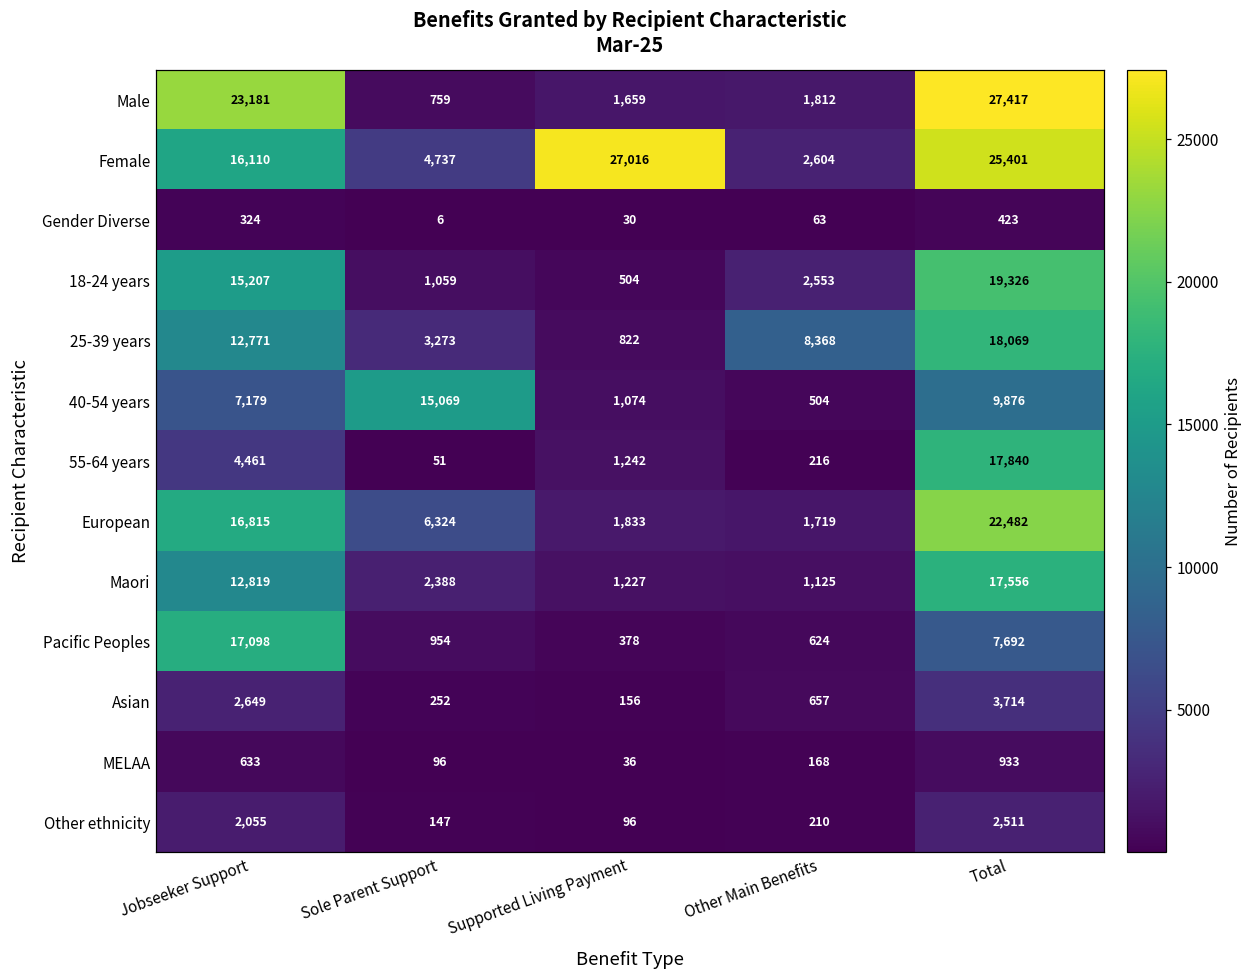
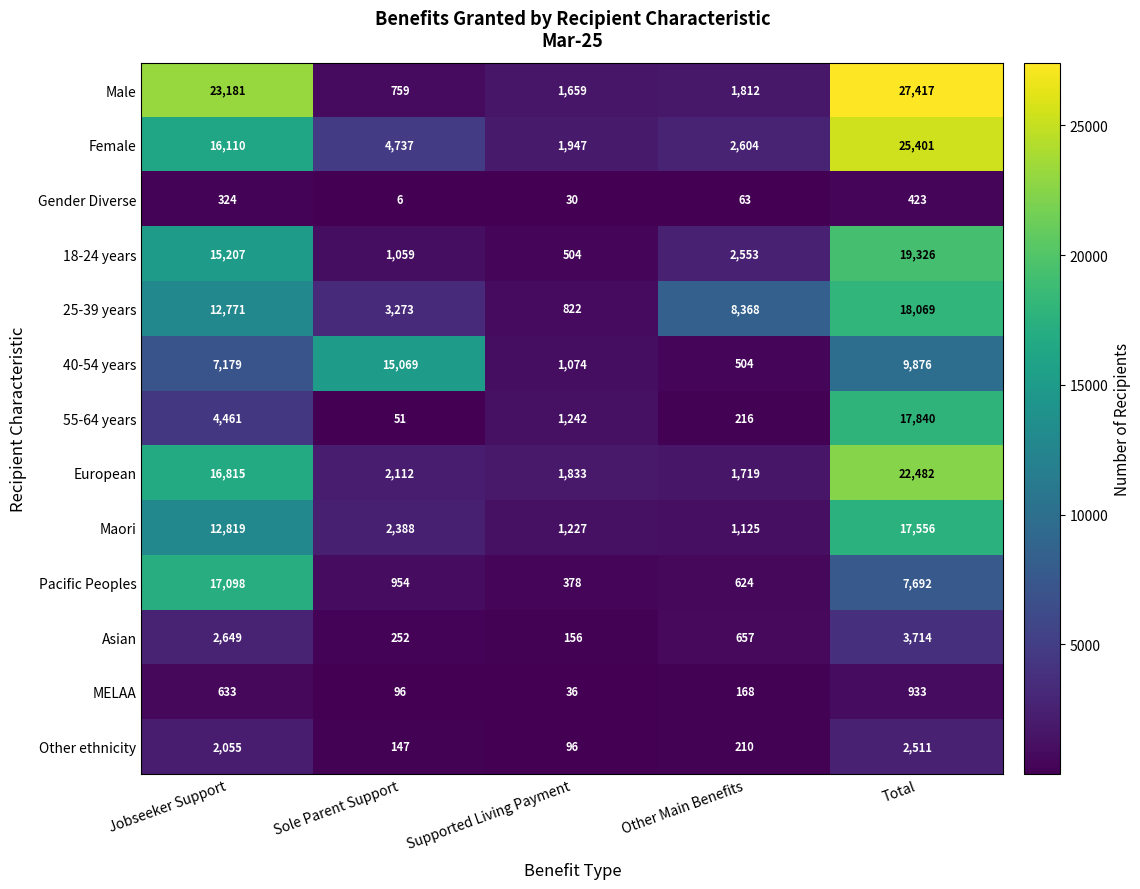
  {
    "Male": {
      "Jobseeker Support": "23,181",
      "Sole Parent Support": "759",
      "Supported Living Payment": "1,659",
      "Other Main Benefits": "1,812",
      "Total": "27,417"
    },
    "Female": {
      "Jobseeker Support": "16,110",
      "Sole Parent Support": "4,737",
-     "Supported Living Payment": "27,016",
+     "Supported Living Payment": "1,947",
      "Other Main Benefits": "2,604",
      "Total": "25,401"
    },
    "Gender Diverse": {
      "Jobseeker Support": "324",
      "Sole Parent Support": "6",
      "Supported Living Payment": "30",
      "Other Main Benefits": "63",
      "Total": "423"
    },
    "18-24 years": {
      "Jobseeker Support": "15,207",
      "Sole Parent Support": "1,059",
      "Supported Living Payment": "504",
      "Other Main Benefits": "2,553",
      "Total": "19,326"
    },
    "25-39 years": {
      "Jobseeker Support": "12,771",
      "Sole Parent Support": "3,273",
      "Supported Living Payment": "822",
      "Other Main Benefits": "8,368",
      "Total": "18,069"
    },
    "40-54 years": {
      "Jobseeker Support": "7,179",
      "Sole Parent Support": "15,069",
      "Supported Living Payment": "1,074",
      "Other Main Benefits": "504",
      "Total": "9,876"
    },
    "55-64 years": {
      "Jobseeker Support": "4,461",
      "Sole Parent Support": "51",
      "Supported Living Payment": "1,242",
      "Other Main Benefits": "216",
      "Total": "17,840"
    },
    "European": {
      "Jobseeker Support": "16,815",
-     "Sole Parent Support": "6,324",
+     "Sole Parent Support": "2,112",
      "Supported Living Payment": "1,833",
      "Other Main Benefits": "1,719",
      "Total": "22,482"
    },
    "Maori": {
      "Jobseeker Support": "12,819",
      "Sole Parent Support": "2,388",
      "Supported Living Payment": "1,227",
      "Other Main Benefits": "1,125",
      "Total": "17,556"
    },
    "Pacific Peoples": {
      "Jobseeker Support": "17,098",
      "Sole Parent Support": "954",
      "Supported Living Payment": "378",
      "Other Main Benefits": "624",
      "Total": "7,692"
    },
    "Asian": {
      "Jobseeker Support": "2,649",
      "Sole Parent Support": "252",
      "Supported Living Payment": "156",
      "Other Main Benefits": "657",
      "Total": "3,714"
    },
    "MELAA": {
      "Jobseeker Support": "633",
      "Sole Parent Support": "96",
      "Supported Living Payment": "36",
      "Other Main Benefits": "168",
      "Total": "933"
    },
    "Other ethnicity": {
      "Jobseeker Support": "2,055",
      "Sole Parent Support": "147",
      "Supported Living Payment": "96",
      "Other Main Benefits": "210",
      "Total": "2,511"
    }
  }
